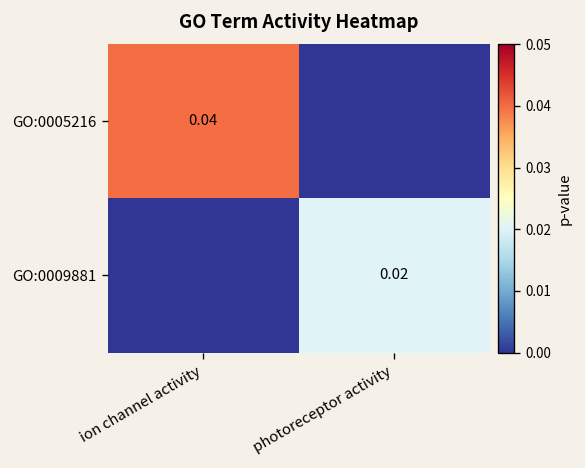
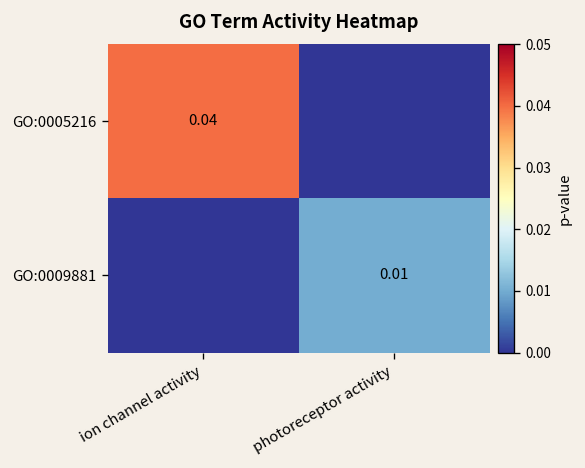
  {
    "GO:0005216": {
      "ion channel activity": 0.04
    },
    "GO:0009881": {
-     "photoreceptor activity": 0.02
+     "photoreceptor activity": 0.01
    }
  }
